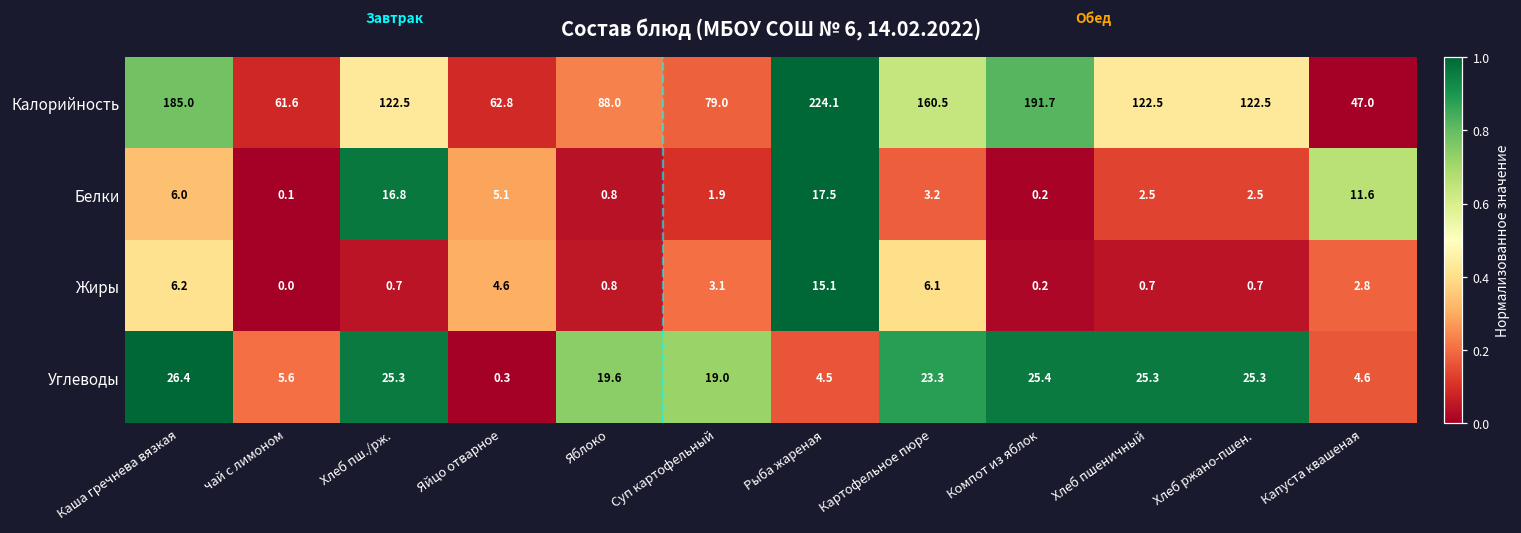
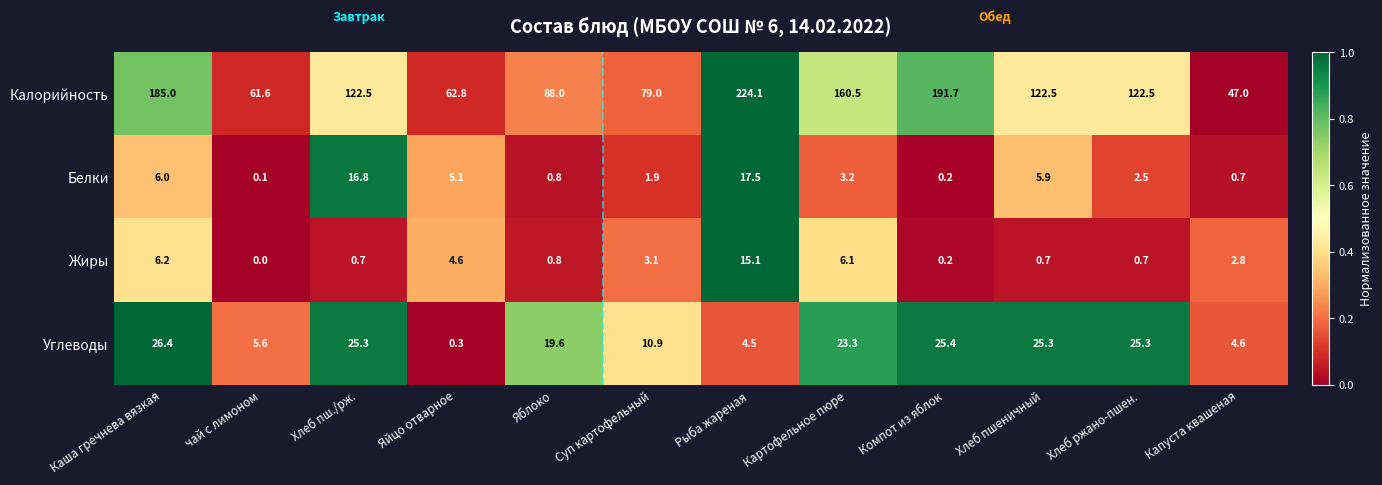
  {
    "Калорийность": {
      "Каша гречнева вязкая": 185.0,
      "чай с лимоном": 61.6,
      "Хлеб пш./рж.": 122.5,
      "Яйцо отварное": 62.8,
      "Яблоко": 88.0,
      "Суп картофельный": 79.0,
      "Рыба жареная": 224.1,
      "Картофельное пюре": 160.5,
      "Компот из яблок": 191.7,
      "Хлеб пшеничный": 122.5,
      "Хлеб ржано-пшен.": 122.5,
      "Капуста квашеная": 47.0
    },
    "Белки": {
      "Каша гречнева вязкая": 6.0,
      "чай с лимоном": 0.1,
      "Хлеб пш./рж.": 16.8,
      "Яйцо отварное": 5.1,
      "Яблоко": 0.8,
      "Суп картофельный": 1.9,
      "Рыба жареная": 17.5,
      "Картофельное пюре": 3.2,
      "Компот из яблок": 0.2,
-     "Хлеб пшеничный": 2.5,
+     "Хлеб пшеничный": 5.9,
      "Хлеб ржано-пшен.": 2.5,
-     "Капуста квашеная": 11.6
+     "Капуста квашеная": 0.7
    },
    "Жиры": {
      "Каша гречнева вязкая": 6.2,
      "чай с лимоном": 0.0,
      "Хлеб пш./рж.": 0.7,
      "Яйцо отварное": 4.6,
      "Яблоко": 0.8,
      "Суп картофельный": 3.1,
      "Рыба жареная": 15.1,
      "Картофельное пюре": 6.1,
      "Компот из яблок": 0.2,
      "Хлеб пшеничный": 0.7,
      "Хлеб ржано-пшен.": 0.7,
      "Капуста квашеная": 2.8
    },
    "Углеводы": {
      "Каша гречнева вязкая": 26.4,
      "чай с лимоном": 5.6,
      "Хлеб пш./рж.": 25.3,
      "Яйцо отварное": 0.3,
      "Яблоко": 19.6,
-     "Суп картофельный": 19.0,
+     "Суп картофельный": 10.9,
      "Рыба жареная": 4.5,
      "Картофельное пюре": 23.3,
      "Компот из яблок": 25.4,
      "Хлеб пшеничный": 25.3,
      "Хлеб ржано-пшен.": 25.3,
      "Капуста квашеная": 4.6
    }
  }
